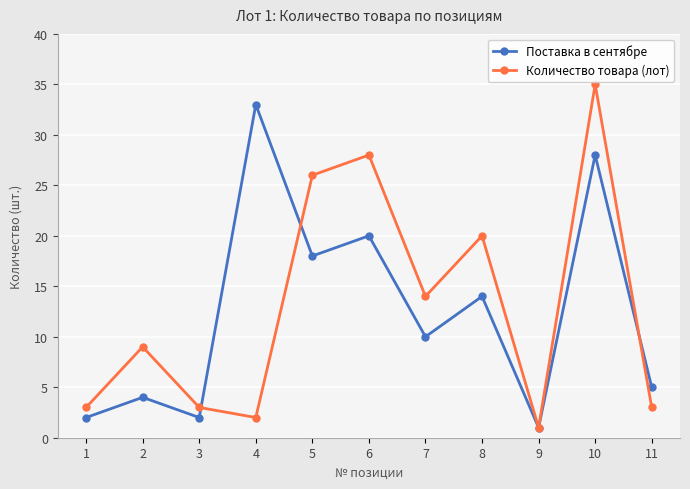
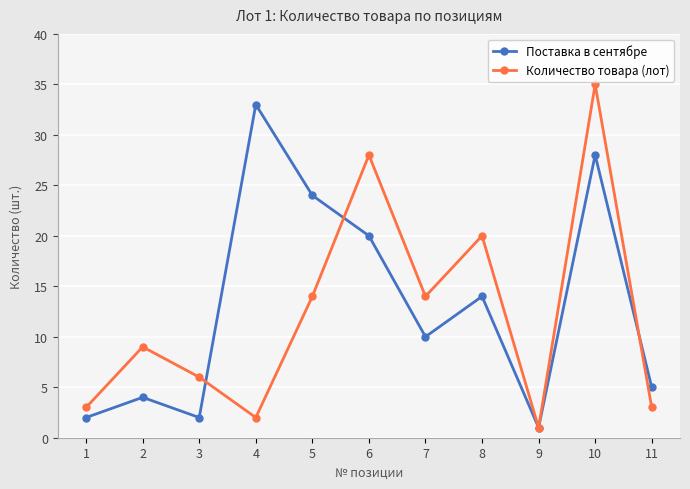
  {
    "Поставка в сентябре": {
      "1": 2,
      "2": 4,
      "3": 2,
      "4": 33,
-     "5": 18,
+     "5": 24,
      "6": 20,
      "7": 10,
      "8": 14,
      "10": 28,
      "11": 5
    },
    "Количество товара (лот)": {
      "1": 3,
      "2": 9,
-     "3": 3,
+     "3": 6,
      "4": 2,
-     "5": 26,
+     "5": 14,
      "6": 28,
      "7": 14,
      "8": 20,
      "10": 35,
      "11": 3
    }
  }
